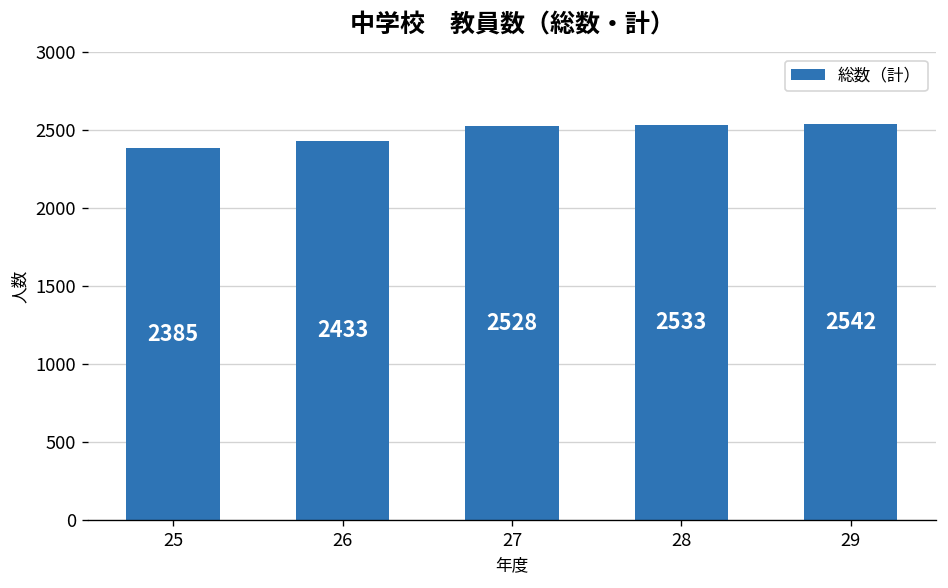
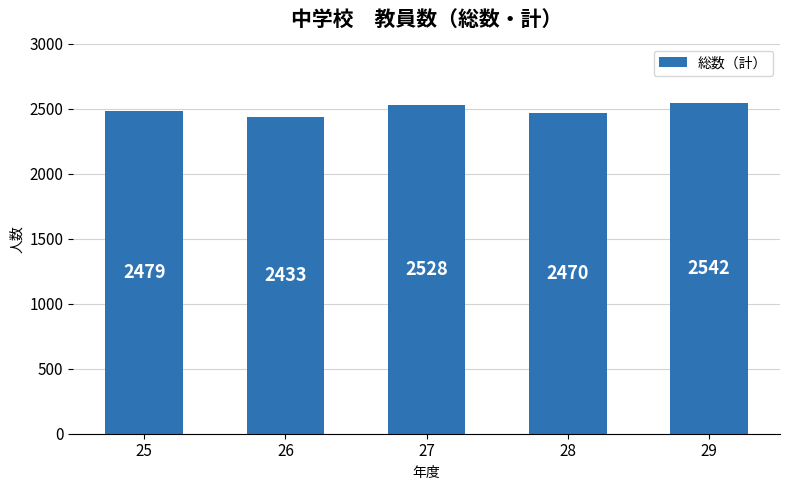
  {
-   "25": 2385,
+   "25": 2479,
    "26": 2433,
    "27": 2528,
-   "28": 2533,
+   "28": 2470,
    "29": 2542
  }
